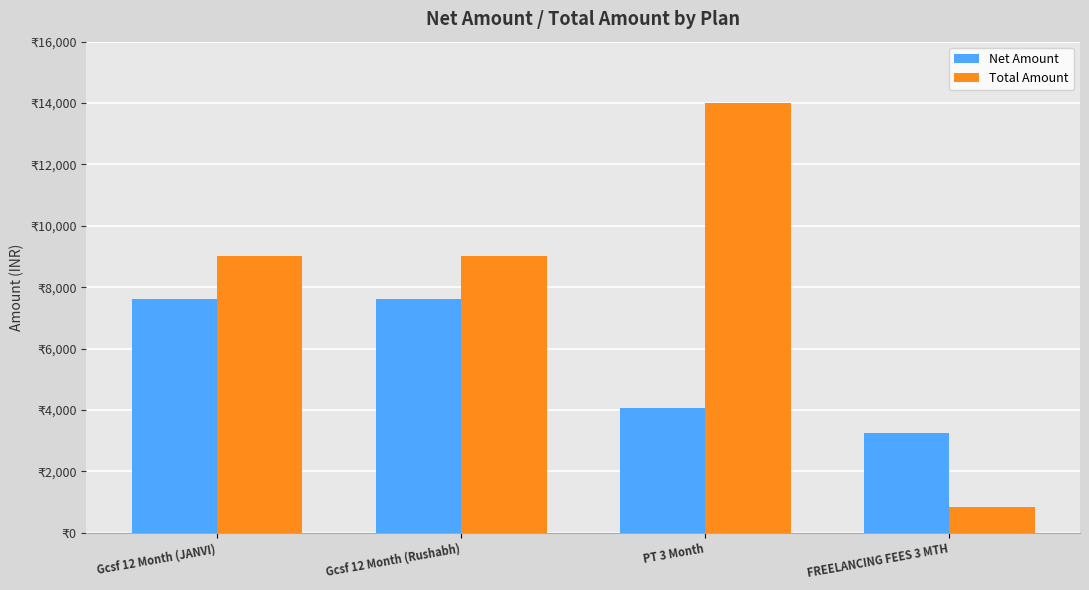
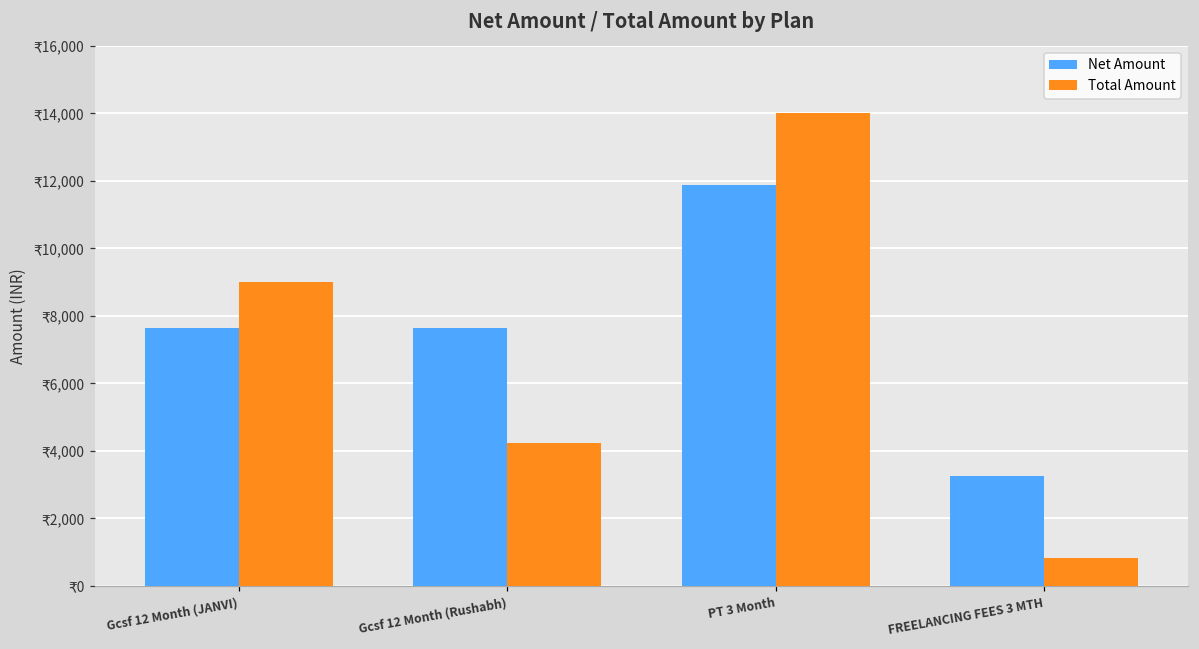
  {
    "Net Amount": {
      "Gcsf 12 Month (JANVI)": "₹7,600",
      "Gcsf 12 Month (Rushabh)": "₹7,600",
-     "PT 3 Month": "₹4,100",
+     "PT 3 Month": "₹11,900",
      "FREELANCING FEES 3 MTH": "₹3,300"
    },
    "Total Amount": {
      "Gcsf 12 Month (JANVI)": "₹9,000",
-     "Gcsf 12 Month (Rushabh)": "₹9,000",
+     "Gcsf 12 Month (Rushabh)": "₹4,200",
      "PT 3 Month": "₹14,000",
      "FREELANCING FEES 3 MTH": "₹800"
    }
  }
